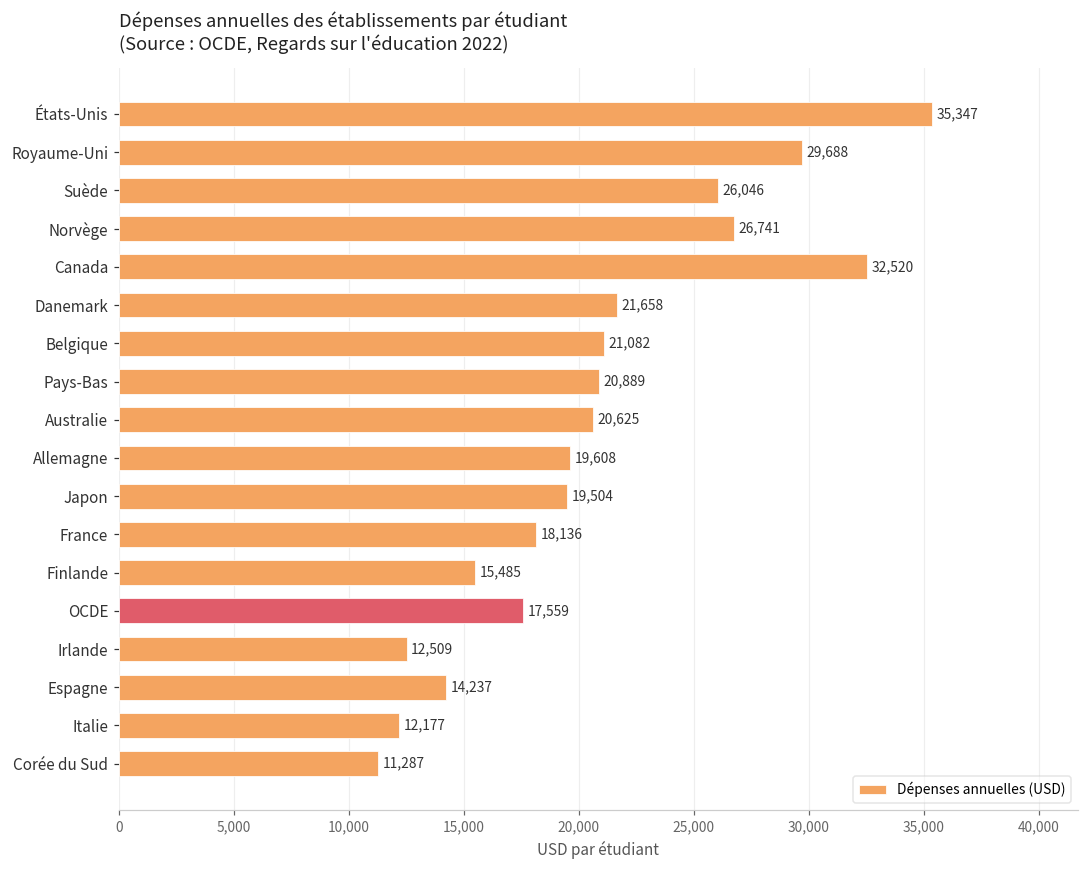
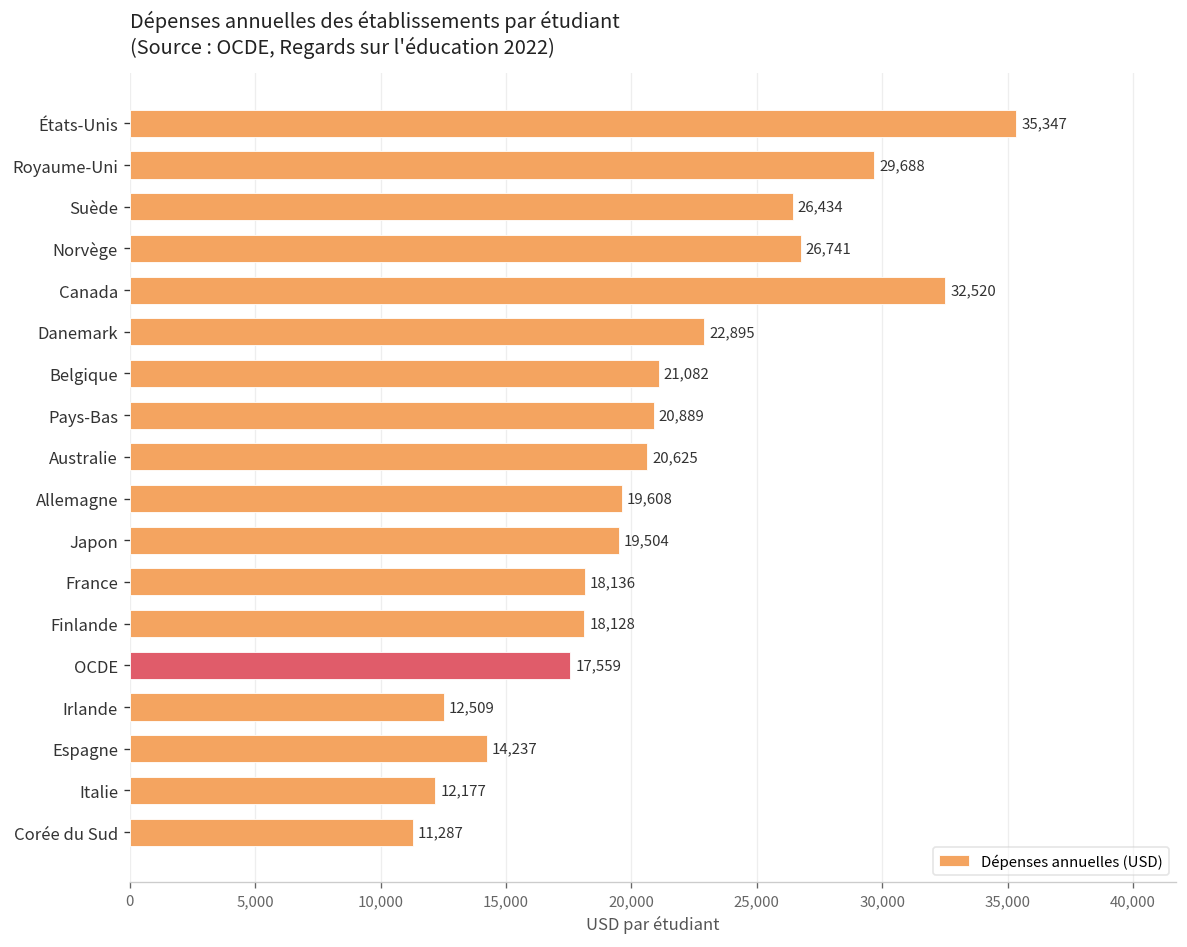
  {
    "États-Unis": "35,347",
    "Royaume-Uni": "29,688",
-   "Suède": "26,046",
+   "Suède": "26,434",
    "Norvège": "26,741",
    "Canada": "32,520",
-   "Danemark": "21,658",
+   "Danemark": "22,895",
    "Belgique": "21,082",
    "Pays-Bas": "20,889",
    "Australie": "20,625",
    "Allemagne": "19,608",
    "Japon": "19,504",
    "France": "18,136",
-   "Finlande": "15,485",
+   "Finlande": "18,128",
    "OCDE": "17,559",
    "Irlande": "12,509",
    "Espagne": "14,237",
    "Italie": "12,177",
    "Corée du Sud": "11,287"
  }
